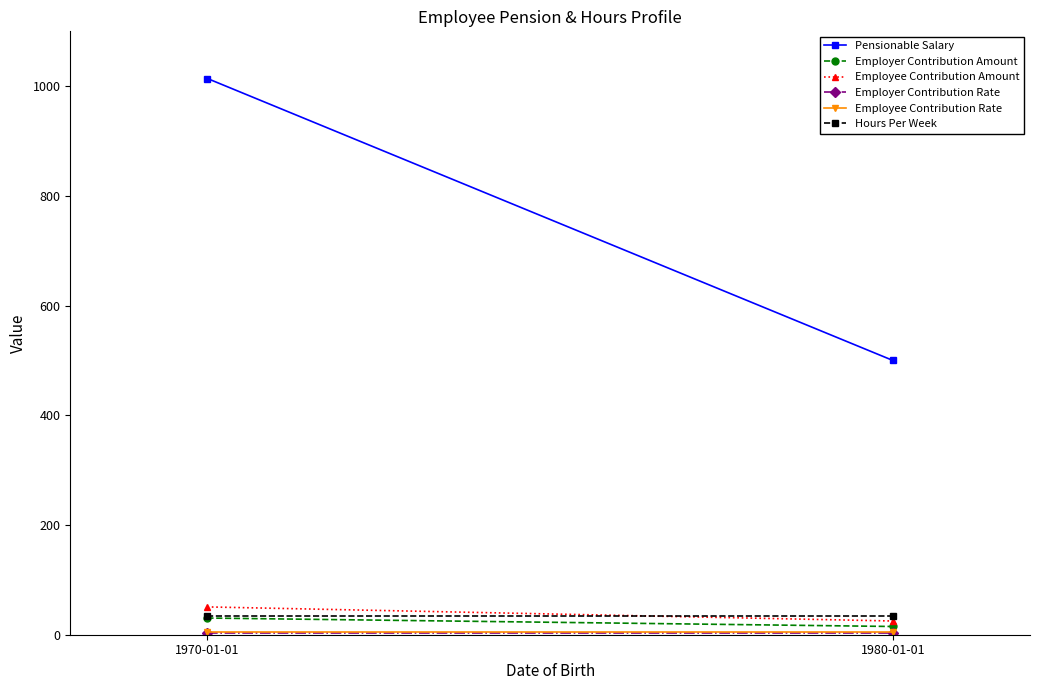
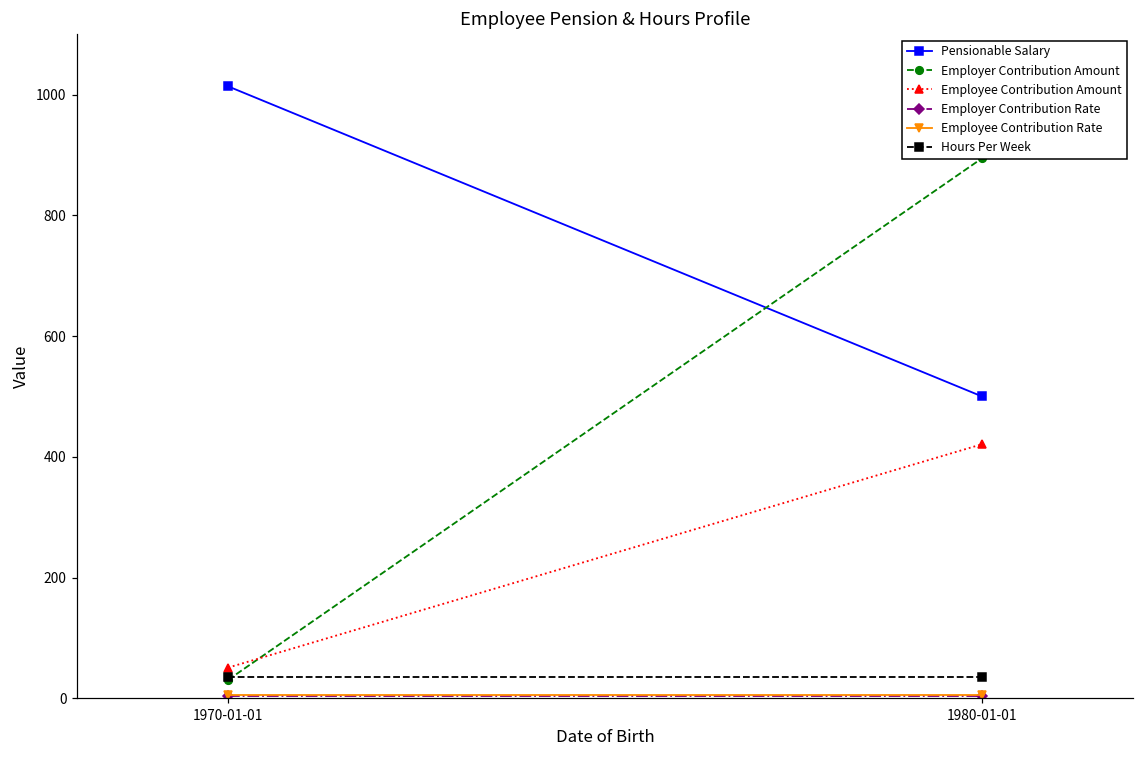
  {
    "Pensionable Salary": {
      "1970-01-01": 1010,
      "1980-01-01": 500
    },
    "Employer Contribution Amount": {
-     "1980-01-01": 20
+     "1980-01-01": 900
    },
    "Employee Contribution Amount": {
      "1970-01-01": 50,
-     "1980-01-01": 30
+     "1980-01-01": 420
    },
    "Hours Per Week": {
      "1980-01-01": 40
    }
  }
